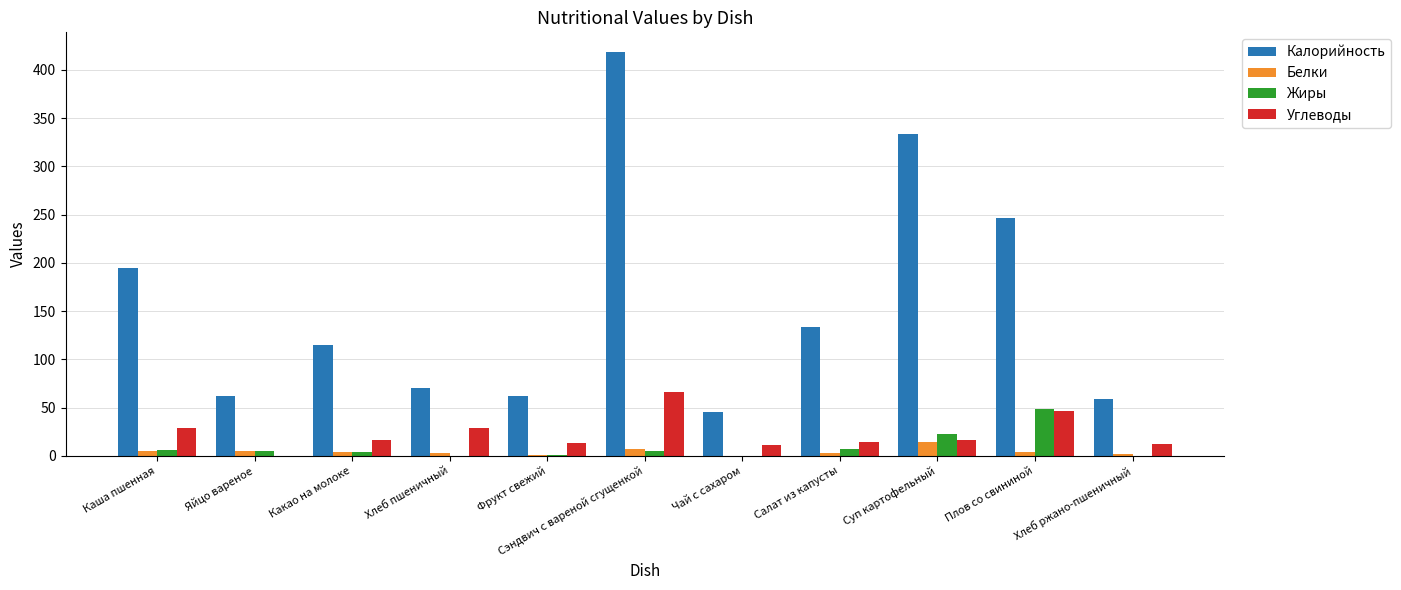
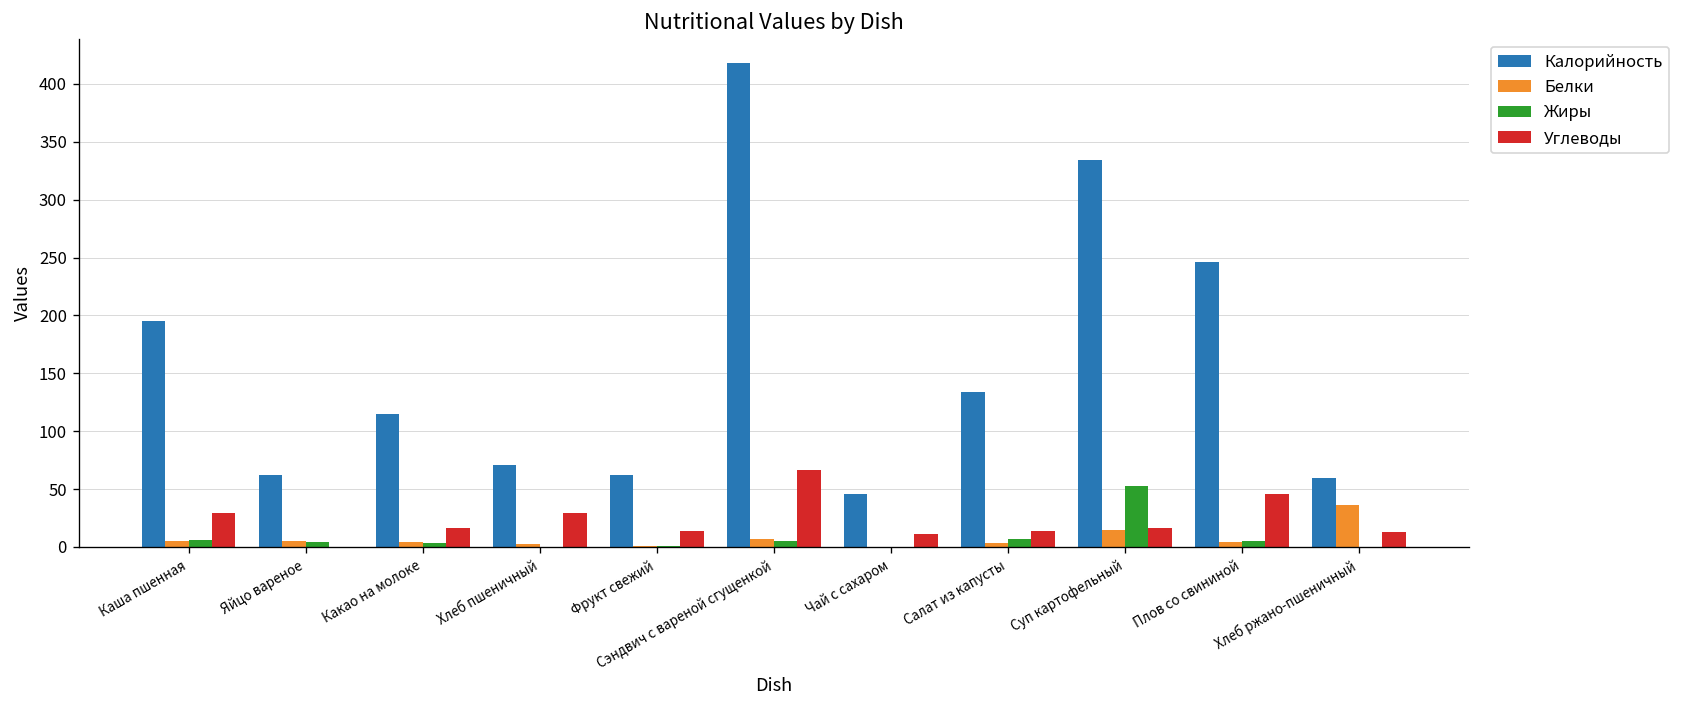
  {
    "Калорийность": {
      "Каша пшенная": 200,
      "Яйцо вареное": 60,
      "Какао на молоке": 110,
      "Хлеб пшеничный": 70,
      "Фрукт свежий": 60,
      "Сэндвич с вареной сгущенкой": 420,
      "Чай с сахаром": 50,
      "Салат из капусты": 130,
      "Суп картофельный": 330,
      "Плов со свининой": 250,
      "Хлеб ржано-пшеничный": 60
    },
    "Белки": {
      "Каша пшенная": 10,
      "Яйцо вареное": 10,
      "Какао на молоке": 0,
      "Хлеб пшеничный": 0,
      "Сэндвич с вареной сгущенкой": 10,
      "Салат из капусты": 0,
      "Суп картофельный": 10,
      "Плов со свининой": 0,
-     "Хлеб ржано-пшеничный": 0
+     "Хлеб ржано-пшеничный": 40
    },
    "Жиры": {
      "Каша пшенная": 10,
      "Яйцо вареное": 0,
      "Какао на молоке": 0,
      "Сэндвич с вареной сгущенкой": 10,
      "Салат из капусты": 10,
-     "Суп картофельный": 20,
-     "Плов со свининой": 50
+     "Суп картофельный": 50,
+     "Плов со свининой": 0
    },
    "Углеводы": {
      "Каша пшенная": 30,
      "Какао на молоке": 20,
      "Хлеб пшеничный": 30,
      "Фрукт свежий": 10,
      "Сэндвич с вареной сгущенкой": 70,
      "Чай с сахаром": 10,
      "Салат из капусты": 10,
      "Суп картофельный": 20,
      "Плов со свининой": 50,
      "Хлеб ржано-пшеничный": 10
    }
  }
